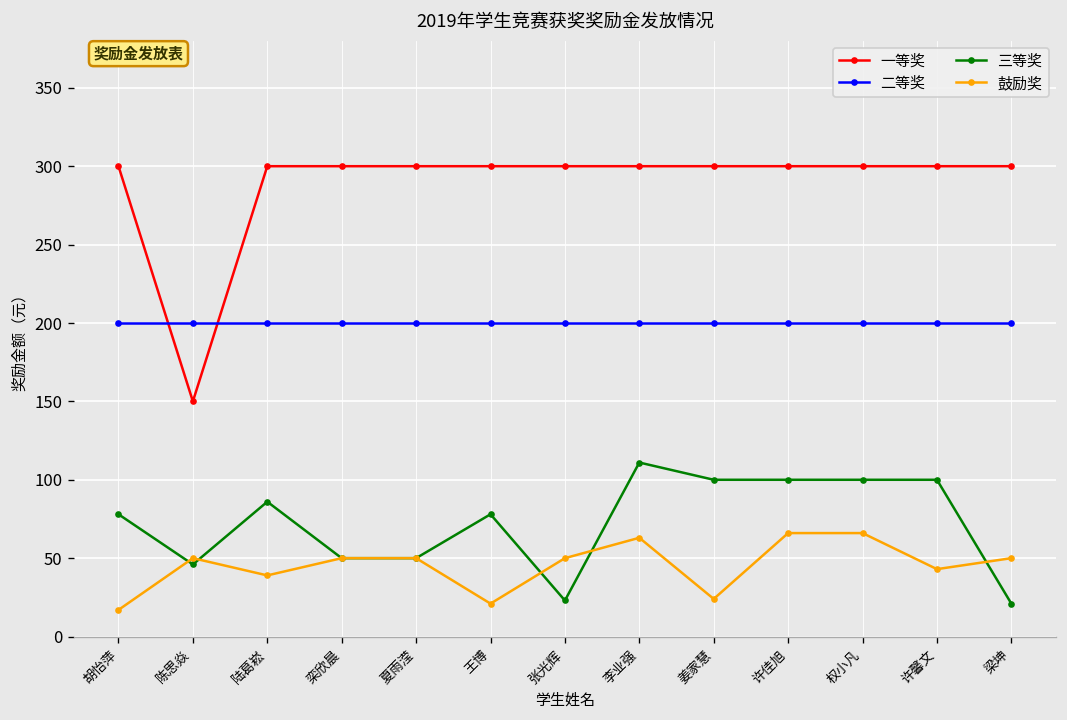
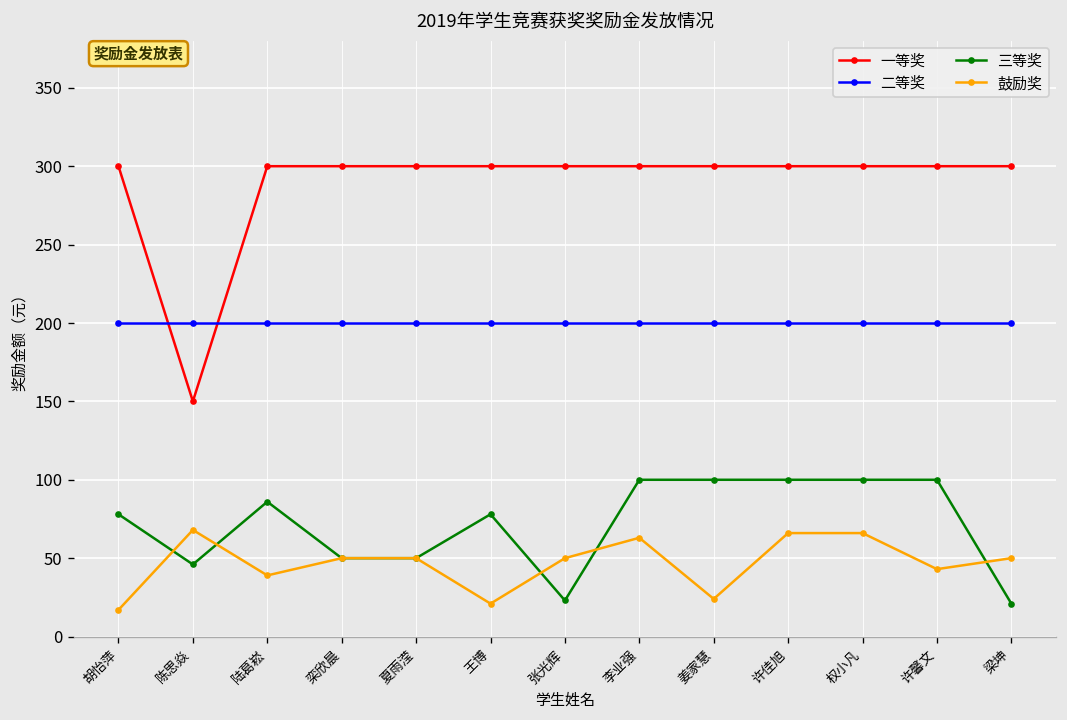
  {
    "一等奖": {
      "胡怡萍": 300,
      "陈思焱": 150,
      "陆葛崧": 300,
      "栾欣晨": 300,
      "夏雨滢": 300,
      "王博": 300,
      "张光辉": 300,
      "李业强": 300,
      "姜家慧": 300,
      "许佳旭": 300,
      "权小凡": 300,
      "许馨文": 300,
      "梁坤": 300
    },
    "二等奖": {
      "胡怡萍": 200,
      "陈思焱": 200,
      "陆葛崧": 200,
      "栾欣晨": 200,
      "夏雨滢": 200,
      "王博": 200,
      "张光辉": 200,
      "李业强": 200,
      "姜家慧": 200,
      "许佳旭": 200,
      "权小凡": 200,
      "许馨文": 200,
      "梁坤": 200
    },
    "三等奖": {
      "胡怡萍": 78,
      "陈思焱": 46,
      "陆葛崧": 86,
      "王博": 78,
      "张光辉": 23,
-     "李业强": 111,
+     "李业强": 100,
      "姜家慧": 100,
      "许佳旭": 100,
      "权小凡": 100,
      "许馨文": 100,
      "梁坤": 21
    },
    "鼓励奖": {
      "胡怡萍": 17,
-     "陈思焱": 50,
+     "陈思焱": 68,
      "陆葛崧": 39,
      "王博": 21,
      "张光辉": 50,
      "李业强": 63,
      "姜家慧": 24,
      "许佳旭": 66,
      "权小凡": 66,
      "许馨文": 43,
      "梁坤": 50
    }
  }
